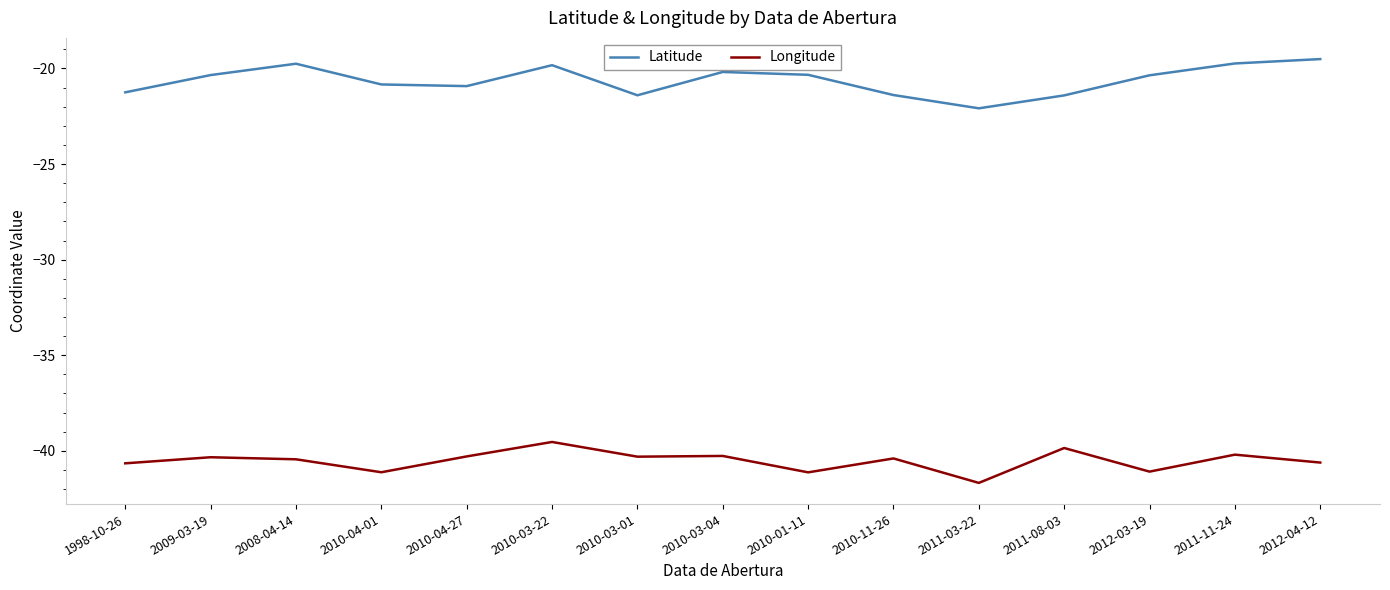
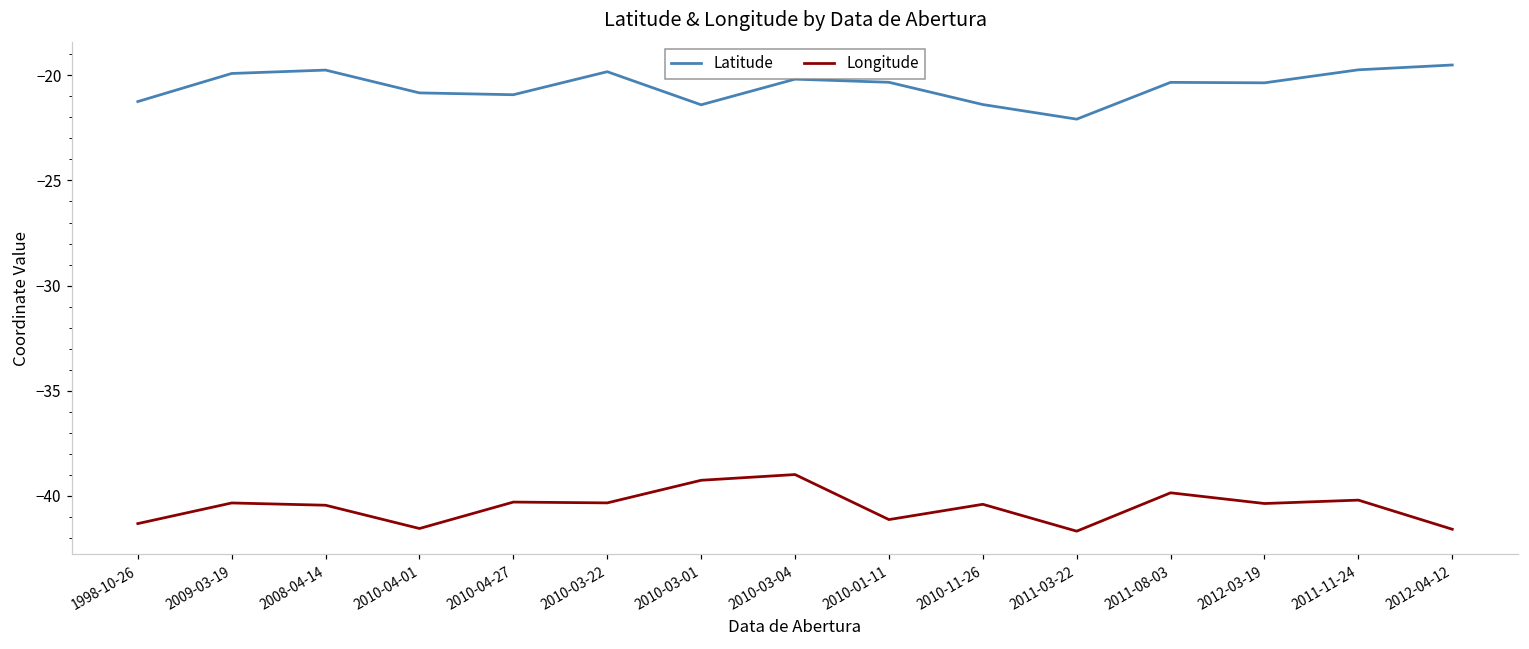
  {
    "Latitude": {
      "1998-10-26": -21.2,
-     "2009-03-19": -20.3,
+     "2009-03-19": -19.9,
      "2008-04-14": -19.8,
      "2010-04-01": -20.8,
      "2010-04-27": -20.9,
      "2010-03-22": -19.8,
      "2010-03-01": -21.4,
      "2010-03-04": -20.2,
      "2010-01-11": -20.3,
      "2010-11-26": -21.4,
      "2011-03-22": -22.1,
-     "2011-08-03": -21.4,
+     "2011-08-03": -20.3,
      "2012-03-19": -20.4,
      "2011-11-24": -19.7,
      "2012-04-12": -19.5
    },
    "Longitude": {
-     "1998-10-26": -40.7,
+     "1998-10-26": -41.3,
      "2009-03-19": -40.3,
      "2008-04-14": -40.4,
-     "2010-04-01": -41.1,
+     "2010-04-01": -41.6,
      "2010-04-27": -40.3,
-     "2010-03-22": -39.5,
-     "2010-03-01": -40.3,
-     "2010-03-04": -40.3,
+     "2010-03-22": -40.3,
+     "2010-03-01": -39.3,
+     "2010-03-04": -39.0,
      "2010-01-11": -41.1,
      "2010-11-26": -40.4,
      "2011-03-22": -41.7,
      "2011-08-03": -39.9,
-     "2012-03-19": -41.1,
+     "2012-03-19": -40.4,
      "2011-11-24": -40.2,
-     "2012-04-12": -40.6
+     "2012-04-12": -41.6
    }
  }
